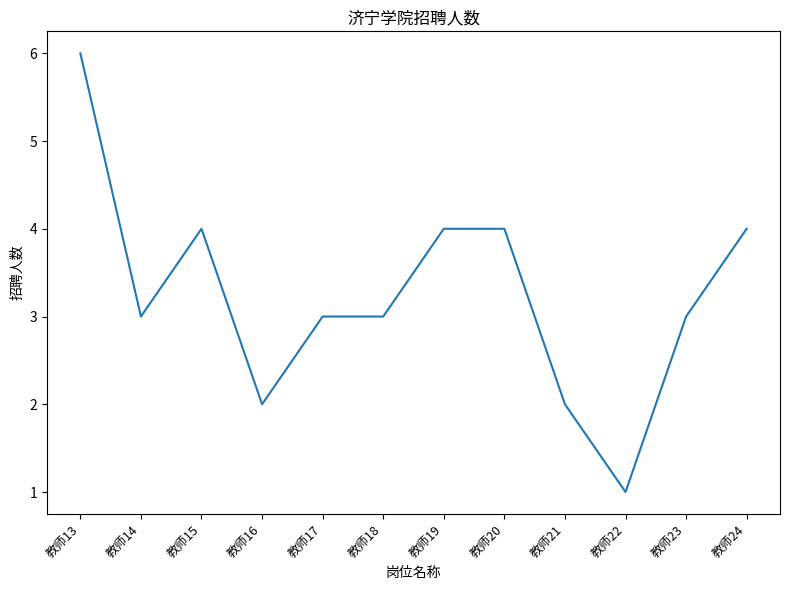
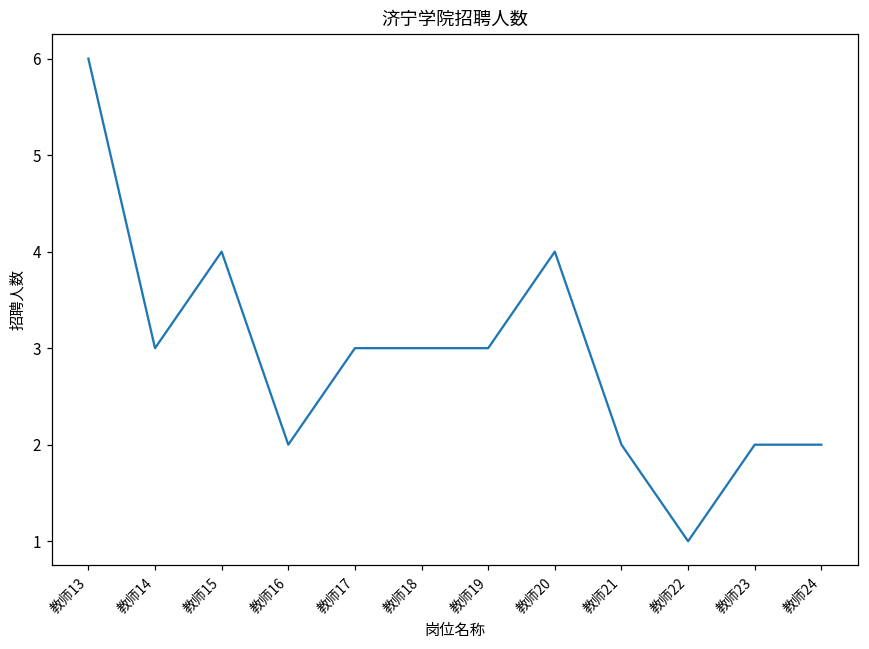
  {
    "教师13": 6,
    "教师14": 3,
    "教师15": 4,
    "教师16": 2,
    "教师17": 3,
    "教师18": 3,
-   "教师19": 4,
+   "教师19": 3,
    "教师20": 4,
    "教师21": 2,
    "教师22": 1,
-   "教师23": 3,
-   "教师24": 4
+   "教师23": 2,
+   "教师24": 2
  }
